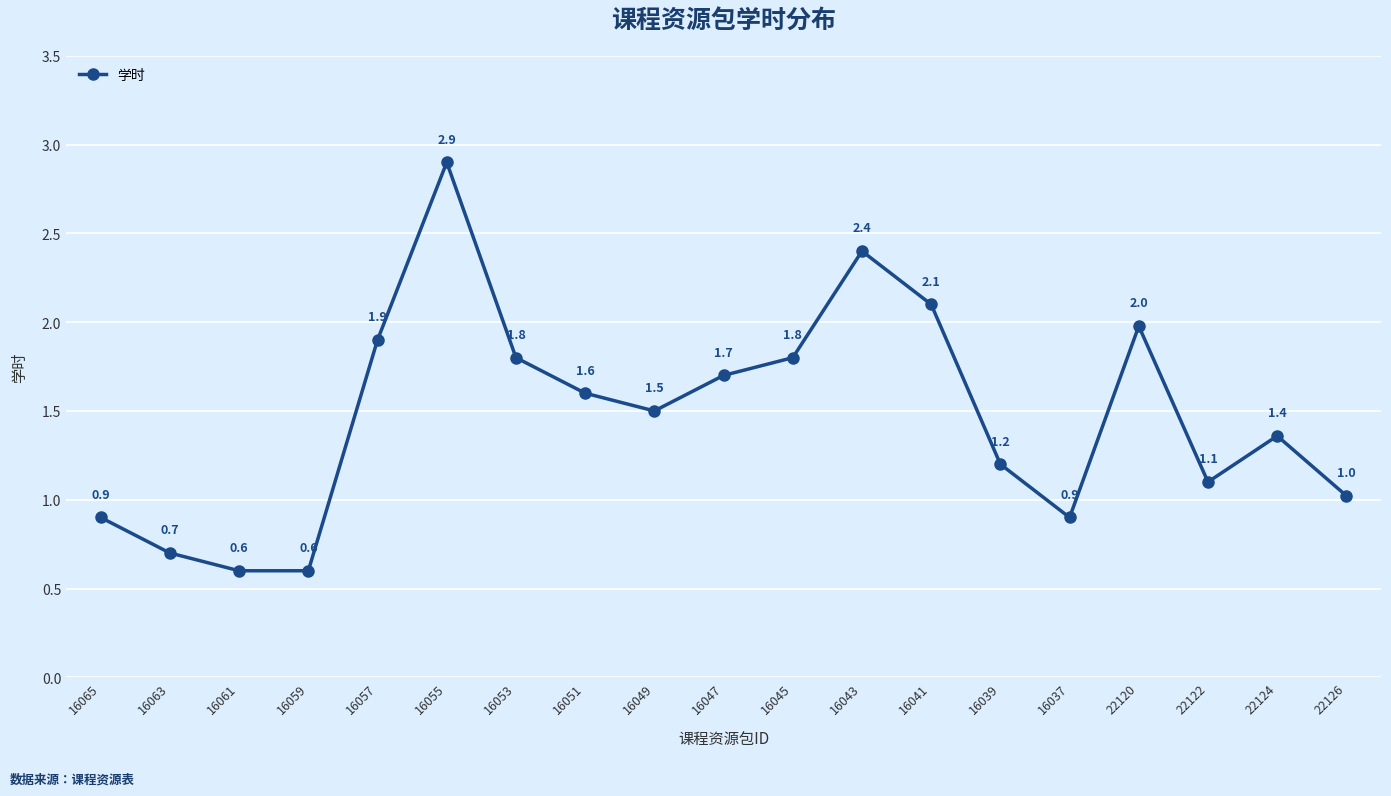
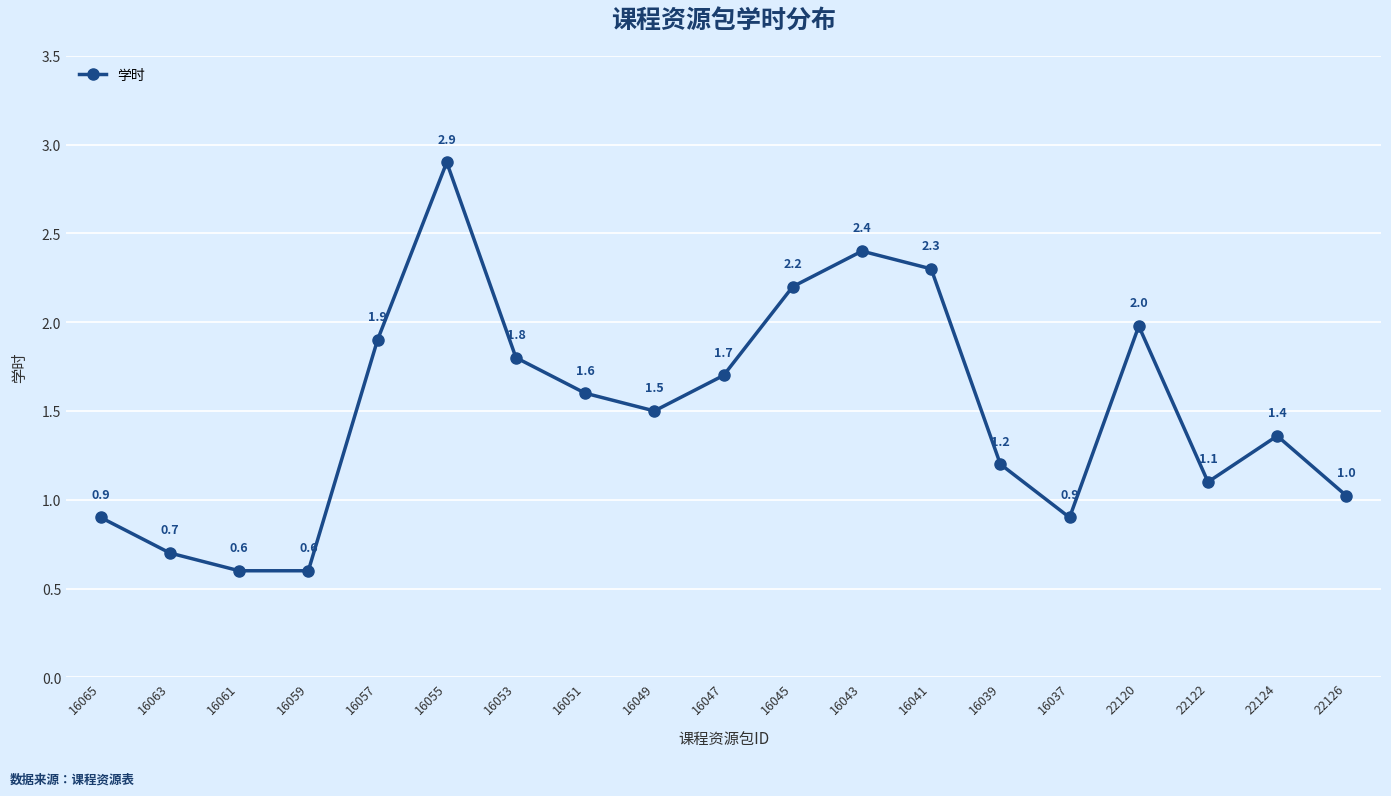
  {
    "16065": 0.9,
    "16063": 0.7,
    "16061": 0.6,
    "16059": 0.6,
    "16057": 1.9,
    "16055": 2.9,
    "16053": 1.8,
    "16051": 1.6,
    "16049": 1.5,
    "16047": 1.7,
-   "16045": 1.8,
+   "16045": 2.2,
    "16043": 2.4,
-   "16041": 2.1,
+   "16041": 2.3,
    "16039": 1.2,
    "16037": 0.9,
    "22120": 2.0,
    "22122": 1.1,
    "22124": 1.4,
    "22126": 1.0
  }
